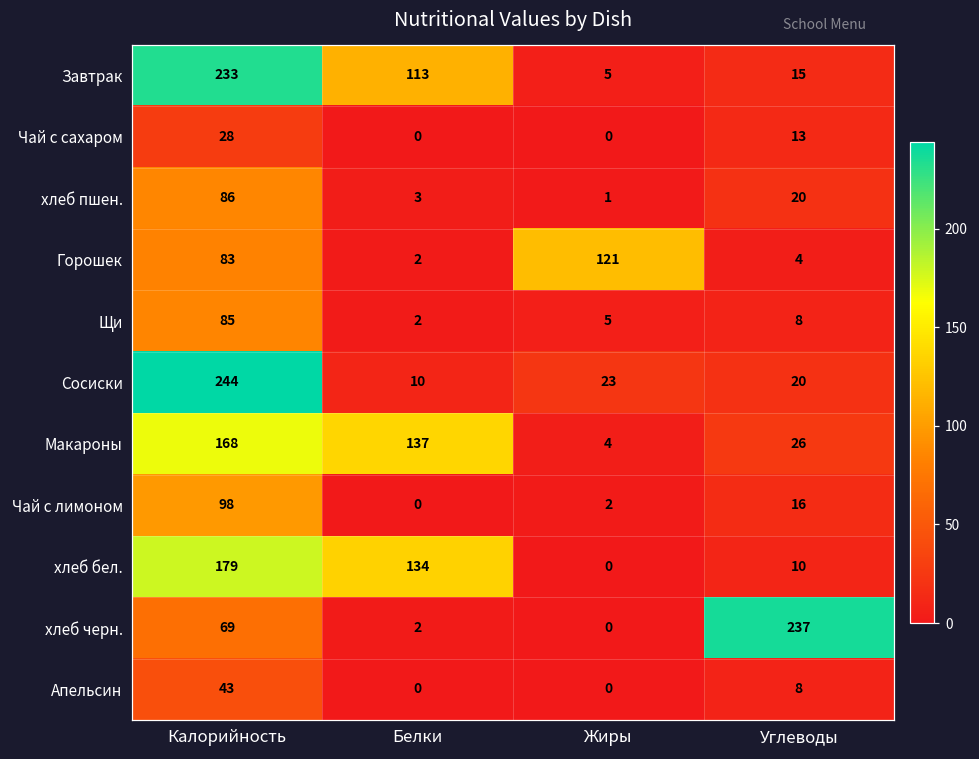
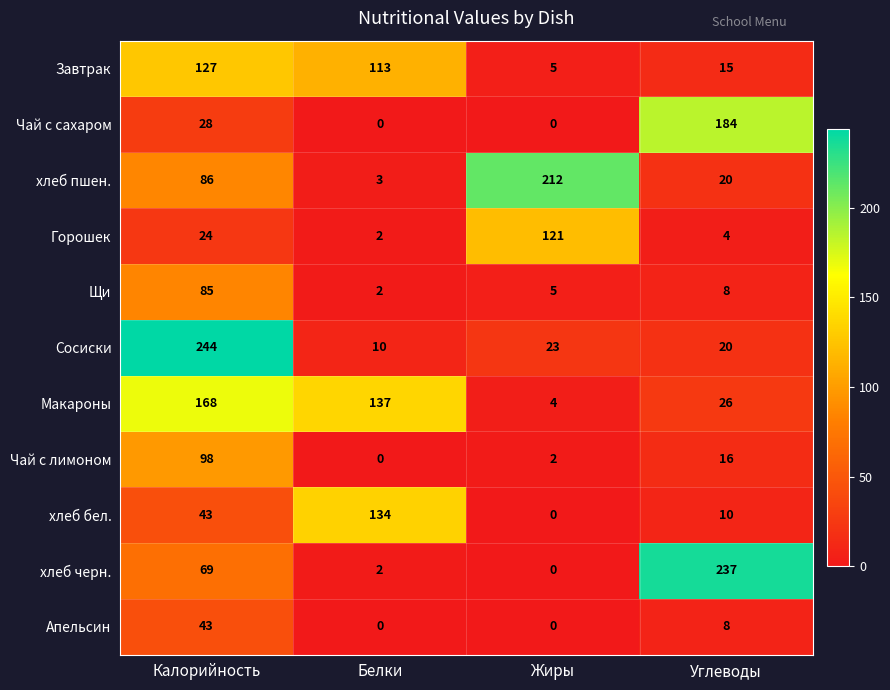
  {
    "Завтрак": {
-     "Калорийность": 233,
+     "Калорийность": 127,
      "Белки": 113,
      "Жиры": 5,
      "Углеводы": 15
    },
    "Чай с сахаром": {
      "Калорийность": 28,
      "Белки": 0,
      "Жиры": 0,
-     "Углеводы": 13
+     "Углеводы": 184
    },
    "хлеб пшен.": {
      "Калорийность": 86,
      "Белки": 3,
-     "Жиры": 1,
+     "Жиры": 212,
      "Углеводы": 20
    },
    "Горошек": {
-     "Калорийность": 83,
+     "Калорийность": 24,
      "Белки": 2,
      "Жиры": 121,
      "Углеводы": 4
    },
    "Щи": {
      "Калорийность": 85,
      "Белки": 2,
      "Жиры": 5,
      "Углеводы": 8
    },
    "Сосиски": {
      "Калорийность": 244,
      "Белки": 10,
      "Жиры": 23,
      "Углеводы": 20
    },
    "Макароны": {
      "Калорийность": 168,
      "Белки": 137,
      "Жиры": 4,
      "Углеводы": 26
    },
    "Чай с лимоном": {
      "Калорийность": 98,
      "Белки": 0,
      "Жиры": 2,
      "Углеводы": 16
    },
    "хлеб бел.": {
-     "Калорийность": 179,
+     "Калорийность": 43,
      "Белки": 134,
      "Жиры": 0,
      "Углеводы": 10
    },
    "хлеб черн.": {
      "Калорийность": 69,
      "Белки": 2,
      "Жиры": 0,
      "Углеводы": 237
    },
    "Апельсин": {
      "Калорийность": 43,
      "Белки": 0,
      "Жиры": 0,
      "Углеводы": 8
    }
  }
